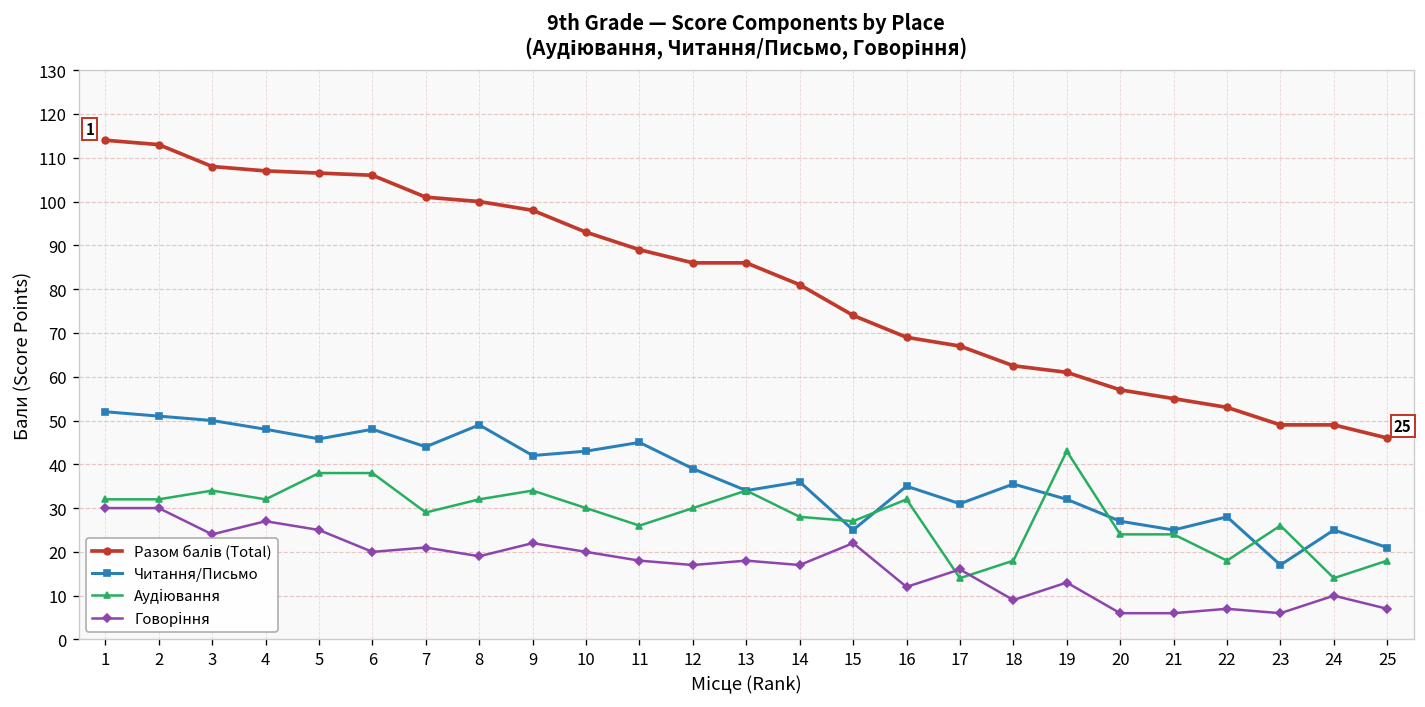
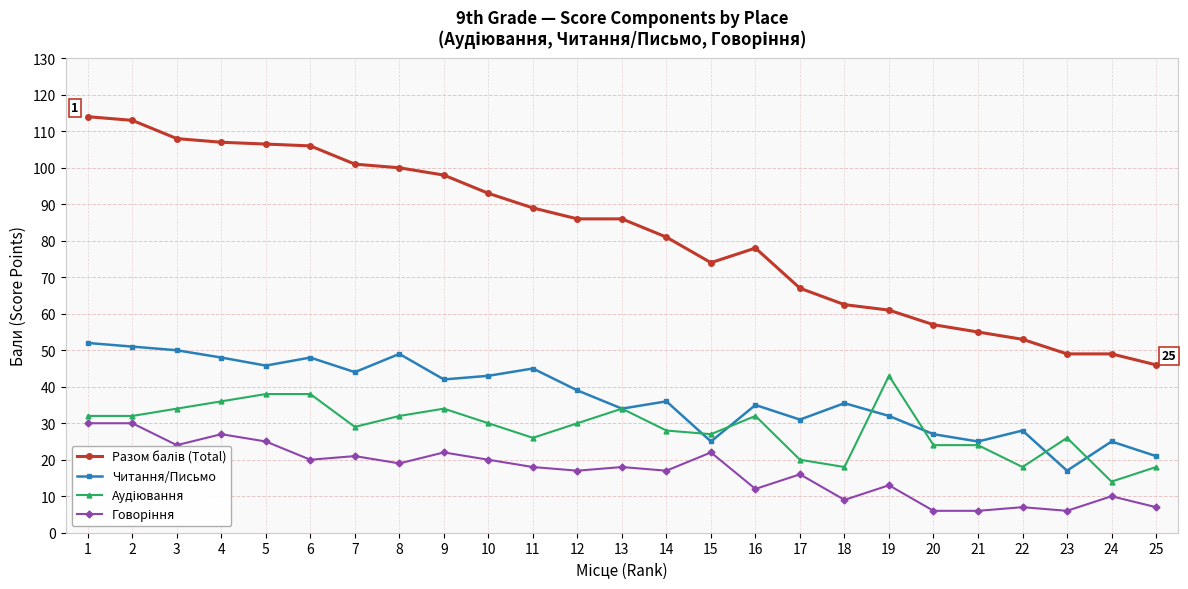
  {
    "Разом балів (Total)": {
      "2": 113,
      "3": 108,
      "4": 107,
      "5": 107,
      "6": 106,
      "7": 101,
      "8": 100,
      "9": 98,
      "10": 93,
      "11": 89,
      "12": 86,
      "13": 86,
      "14": 81,
      "15": 74,
-     "16": 69,
+     "16": 78,
      "17": 67,
      "18": 63,
      "19": 61,
      "20": 57,
      "21": 55,
      "22": 53,
      "23": 49,
      "24": 49
    },
    "Читання/Письмо": {
      "1": 52,
      "2": 51,
      "3": 50,
      "4": 48,
      "5": 46,
      "6": 48,
      "7": 44,
      "8": 49,
      "9": 42,
      "10": 43,
      "11": 45,
      "12": 39,
      "14": 36,
      "15": 25,
      "16": 35,
      "17": 31,
      "18": 36,
      "19": 32,
      "20": 27,
      "21": 25,
      "22": 28,
      "23": 17,
      "24": 25,
      "25": 21
    },
    "Аудіювання": {
      "1": 32,
      "2": 32,
      "3": 34,
-     "4": 32,
+     "4": 36,
      "5": 38,
      "6": 38,
      "7": 29,
      "8": 32,
      "9": 34,
      "10": 30,
      "11": 26,
      "12": 30,
      "14": 28,
      "15": 27,
      "16": 32,
-     "17": 14,
+     "17": 20,
      "18": 18,
      "19": 43,
      "20": 24,
      "21": 24,
      "22": 18,
      "23": 26,
      "24": 14,
      "25": 18
    },
    "Говоріння": {
      "1": 30,
      "2": 30,
      "3": 24,
      "4": 27,
      "5": 25,
      "6": 20,
      "7": 21,
      "8": 19,
      "9": 22,
      "10": 20,
      "11": 18,
      "12": 17,
      "13": 18,
      "14": 17,
      "15": 22,
      "16": 12,
      "17": 16,
      "18": 9,
      "19": 13,
      "20": 6,
      "21": 6,
      "22": 7,
      "23": 6,
      "24": 10,
      "25": 7
    }
  }
